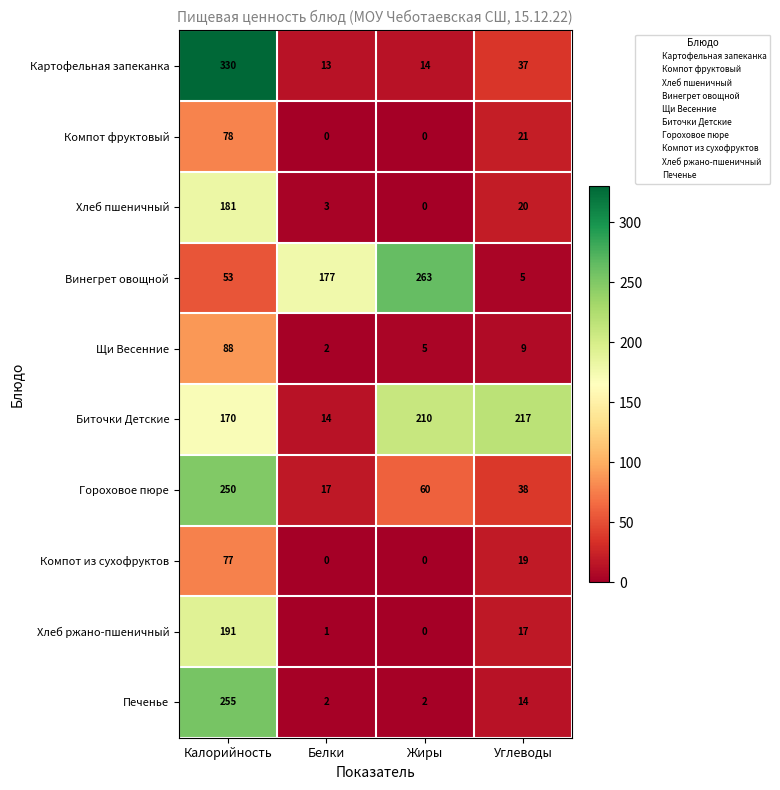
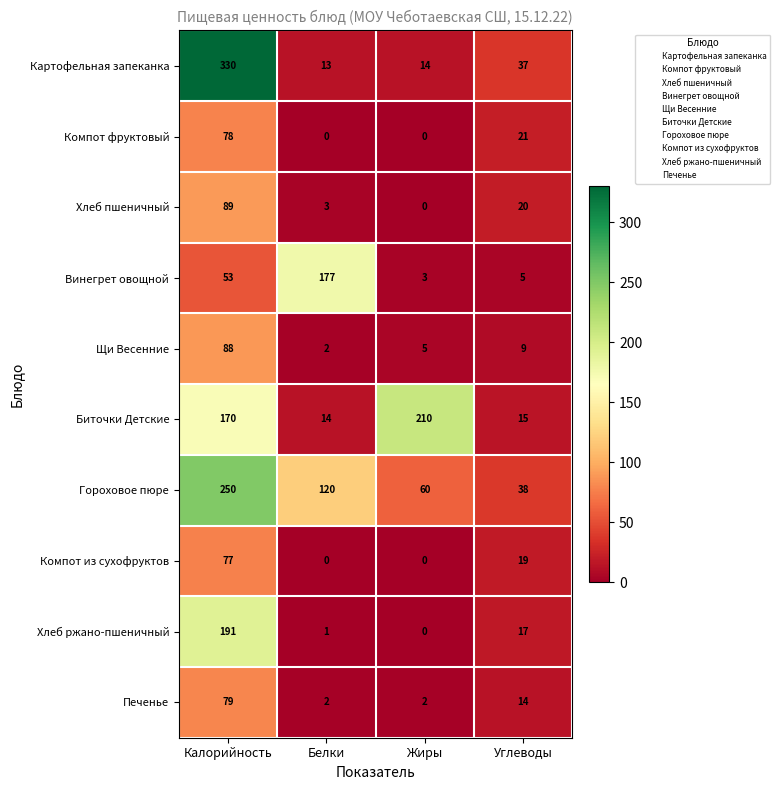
  {
    "Картофельная запеканка": {
      "Калорийность": 330,
      "Белки": 13,
      "Жиры": 14,
      "Углеводы": 37
    },
    "Компот фруктовый": {
      "Калорийность": 78,
      "Белки": 0,
      "Жиры": 0,
      "Углеводы": 21
    },
    "Хлеб пшеничный": {
-     "Калорийность": 181,
+     "Калорийность": 89,
      "Белки": 3,
      "Жиры": 0,
      "Углеводы": 20
    },
    "Винегрет овощной": {
      "Калорийность": 53,
      "Белки": 177,
-     "Жиры": 263,
+     "Жиры": 3,
      "Углеводы": 5
    },
    "Щи Весенние": {
      "Калорийность": 88,
      "Белки": 2,
      "Жиры": 5,
      "Углеводы": 9
    },
    "Биточки Детские": {
      "Калорийность": 170,
      "Белки": 14,
      "Жиры": 210,
-     "Углеводы": 217
+     "Углеводы": 15
    },
    "Гороховое пюре": {
      "Калорийность": 250,
-     "Белки": 17,
+     "Белки": 120,
      "Жиры": 60,
      "Углеводы": 38
    },
    "Компот из сухофруктов": {
      "Калорийность": 77,
      "Белки": 0,
      "Жиры": 0,
      "Углеводы": 19
    },
    "Хлеб ржано-пшеничный": {
      "Калорийность": 191,
      "Белки": 1,
      "Жиры": 0,
      "Углеводы": 17
    },
    "Печенье": {
-     "Калорийность": 255,
+     "Калорийность": 79,
      "Белки": 2,
      "Жиры": 2,
      "Углеводы": 14
    }
  }
